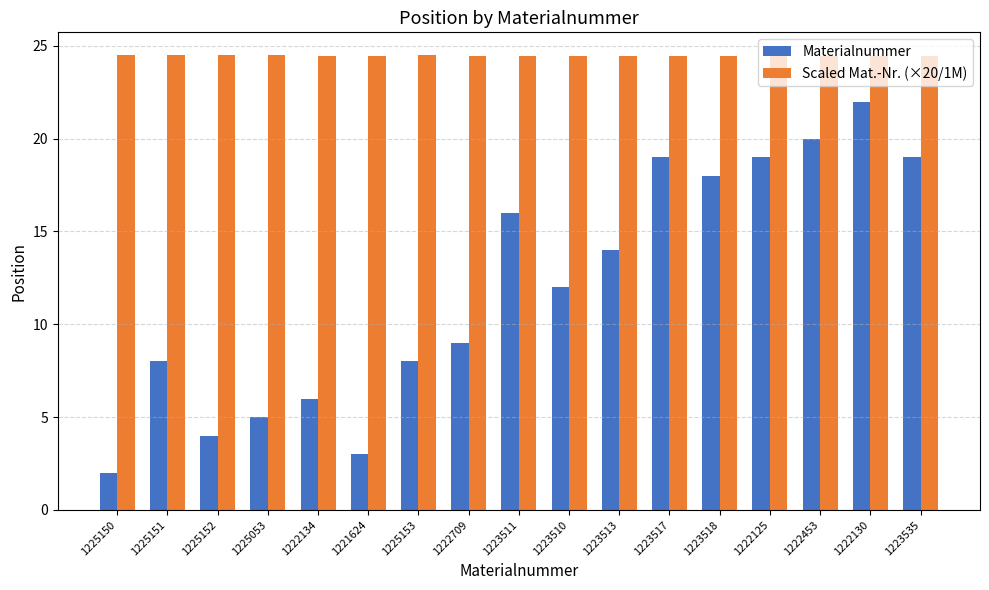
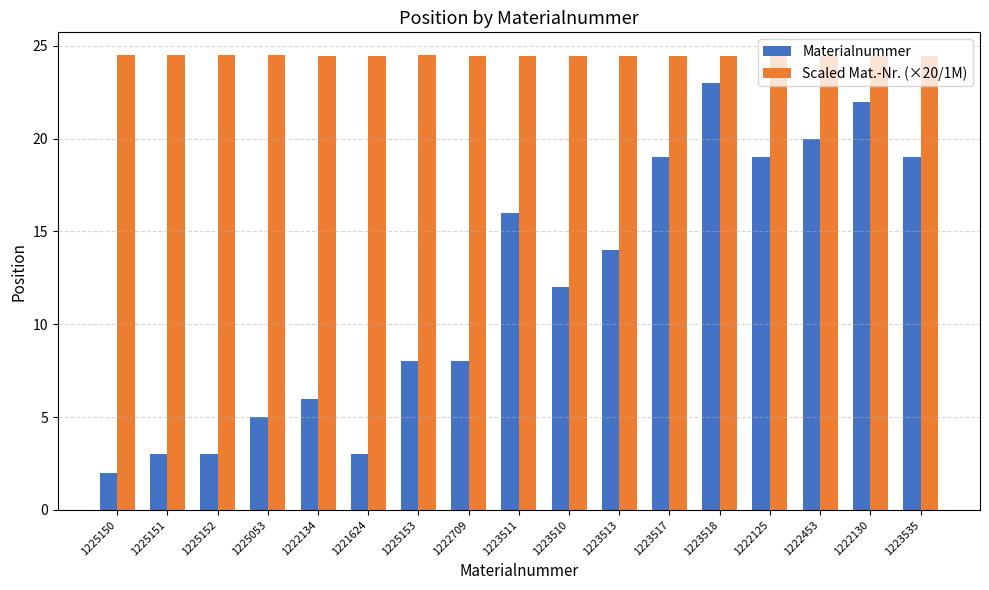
  {
    "Materialnummer": {
      "1225150": 2,
-     "1225151": 8,
-     "1225152": 4,
+     "1225151": 3,
+     "1225152": 3,
      "1225053": 5,
      "1222134": 6,
      "1221624": 3,
      "1225153": 8,
-     "1222709": 9,
+     "1222709": 8,
      "1223511": 16,
      "1223510": 12,
      "1223513": 14,
      "1223517": 19,
-     "1223518": 18,
+     "1223518": 23,
      "1222125": 19,
      "1222453": 20,
      "1222130": 22,
      "1223535": 19
    },
    "Scaled Mat.-Nr. (×20/1M)": {
      "1225150": 24.5,
      "1225151": 24.5,
      "1225152": 24.5,
      "1225053": 24.5,
      "1222134": 24.4,
      "1221624": 24.4,
      "1225153": 24.5,
      "1222709": 24.5,
      "1223511": 24.5,
      "1223510": 24.5,
      "1223513": 24.5,
      "1223517": 24.5,
      "1223518": 24.5
    }
  }
